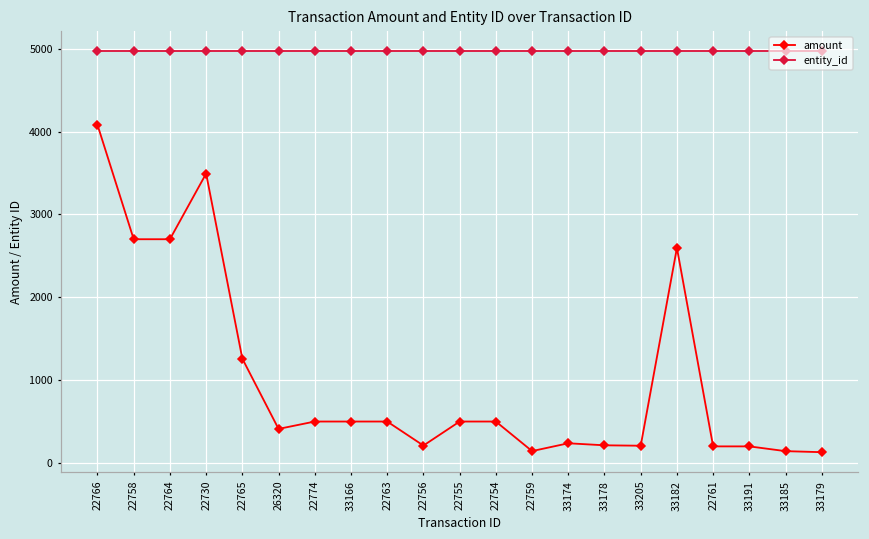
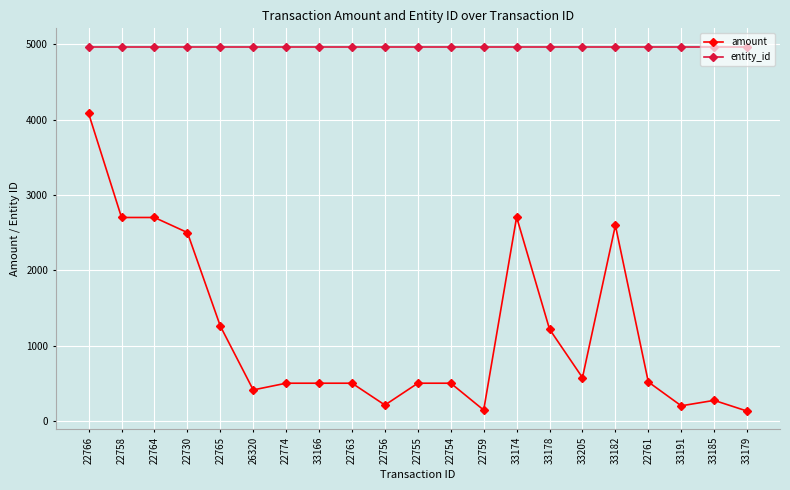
  {
    "amount": {
      "22766": 4100,
      "22758": 2700,
      "22764": 2700,
-     "22730": 3500,
+     "22730": 2500,
      "22765": 1300,
      "26320": 400,
      "22774": 500,
      "33166": 500,
      "22763": 500,
      "22756": 200,
      "22755": 500,
      "22754": 500,
      "22759": 100,
-     "33174": 200,
-     "33178": 200,
-     "33205": 200,
+     "33174": 2700,
+     "33178": 1200,
+     "33205": 600,
      "33182": 2600,
-     "22761": 200,
+     "22761": 500,
      "33191": 200,
-     "33185": 100,
+     "33185": 300,
      "33179": 100
    },
    "entity_id": {
      "22766": 5000,
      "22758": 5000,
      "22764": 5000,
      "22730": 5000,
      "22765": 5000,
      "26320": 5000,
      "22774": 5000,
      "33166": 5000,
      "22763": 5000,
      "22756": 5000,
      "22755": 5000,
      "22754": 5000,
      "22759": 5000,
      "33174": 5000,
      "33178": 5000,
      "33205": 5000,
      "33182": 5000,
      "22761": 5000,
      "33191": 5000
    }
  }
